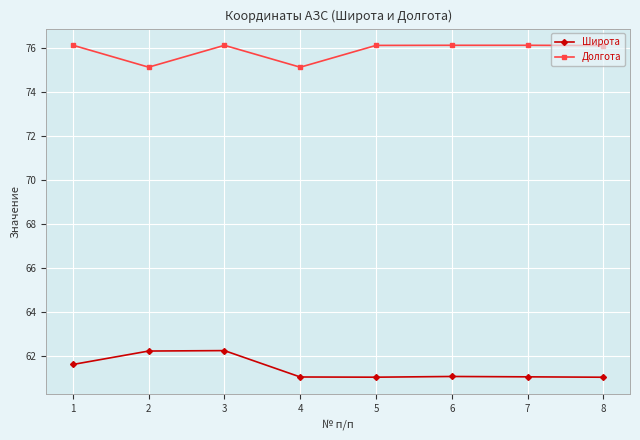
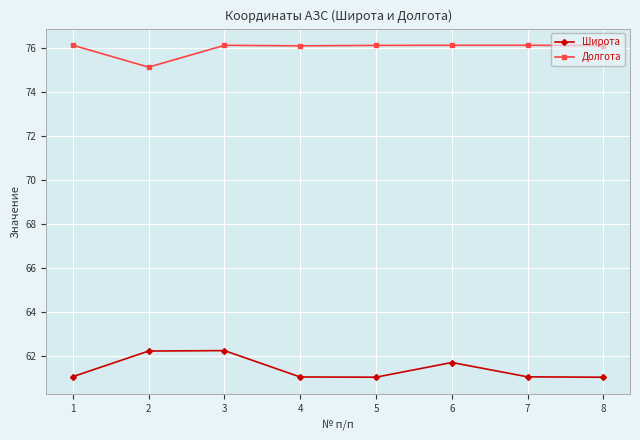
  {
    "Широта": {
-     "1": 61.6,
+     "1": 61.1,
      "2": 62.2,
      "3": 62.2,
      "4": 61.0,
      "5": 61.0,
-     "6": 61.1,
+     "6": 61.7,
      "7": 61.0,
      "8": 61.0
    },
    "Долгота": {
      "1": 76.1,
      "2": 75.1,
      "3": 76.1,
-     "4": 75.1,
+     "4": 76.1,
      "5": 76.1,
      "6": 76.1,
      "7": 76.1
    }
  }
